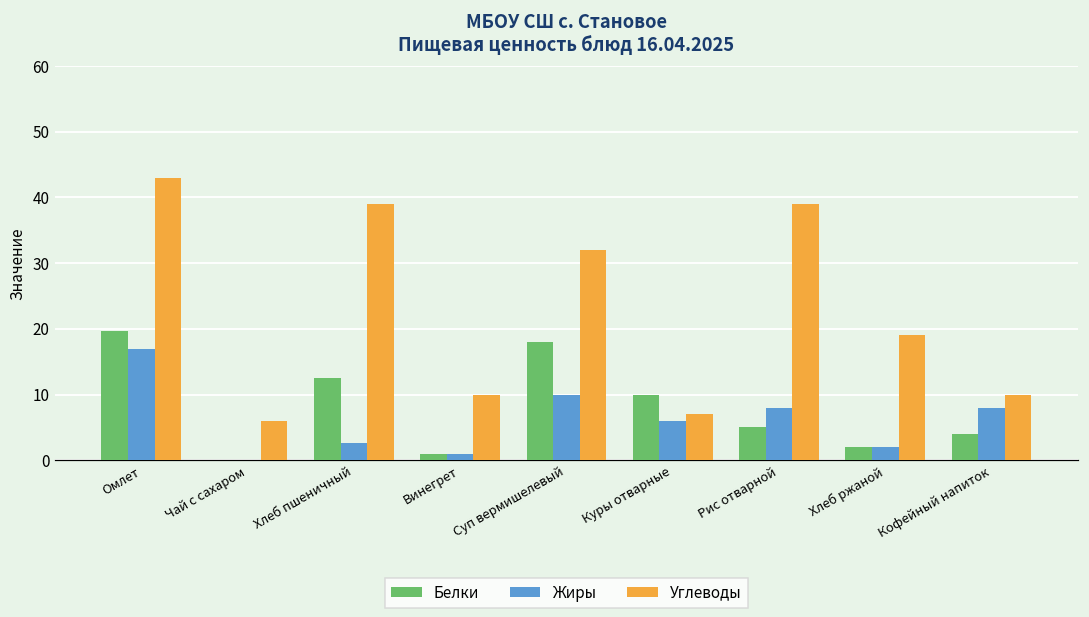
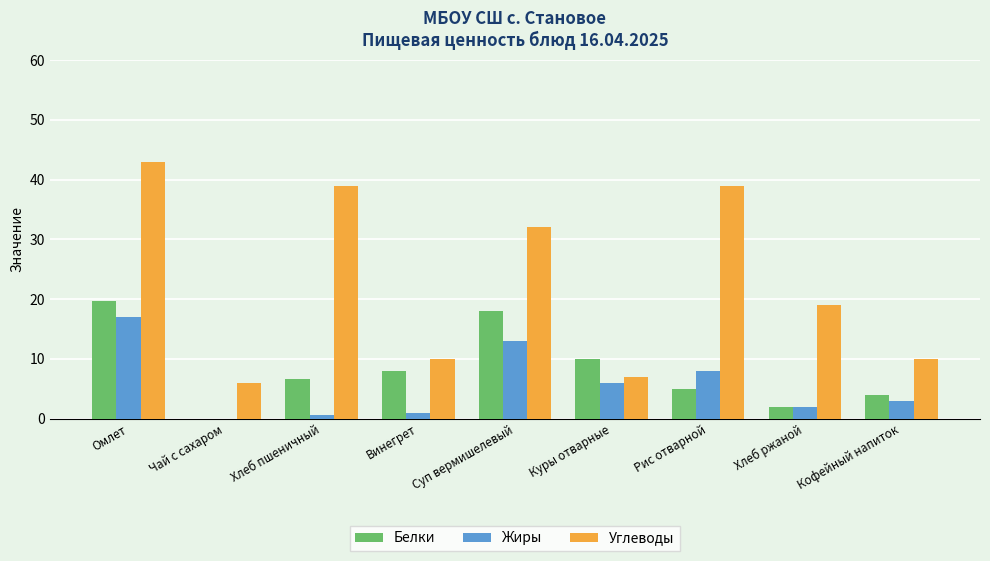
  {
    "Белки": {
      "Омлет": 20,
      "Чай с сахаром": 0,
-     "Хлеб пшеничный": 13,
-     "Винегрет": 1,
+     "Хлеб пшеничный": 7,
+     "Винегрет": 8,
      "Суп вермишелевый": 18,
      "Куры отварные": 10,
      "Рис отварной": 5,
      "Хлеб ржаной": 2,
      "Кофейный напиток": 4
    },
    "Жиры": {
      "Омлет": 17,
      "Чай с сахаром": 0,
-     "Хлеб пшеничный": 3,
+     "Хлеб пшеничный": 1,
      "Винегрет": 1,
-     "Суп вермишелевый": 10,
+     "Суп вермишелевый": 13,
      "Куры отварные": 6,
      "Рис отварной": 8,
      "Хлеб ржаной": 2,
-     "Кофейный напиток": 8
+     "Кофейный напиток": 3
    },
    "Углеводы": {
      "Омлет": 43,
      "Чай с сахаром": 6,
      "Хлеб пшеничный": 39,
      "Винегрет": 10,
      "Суп вермишелевый": 32,
      "Куры отварные": 7,
      "Рис отварной": 39,
      "Хлеб ржаной": 19,
      "Кофейный напиток": 10
    }
  }
